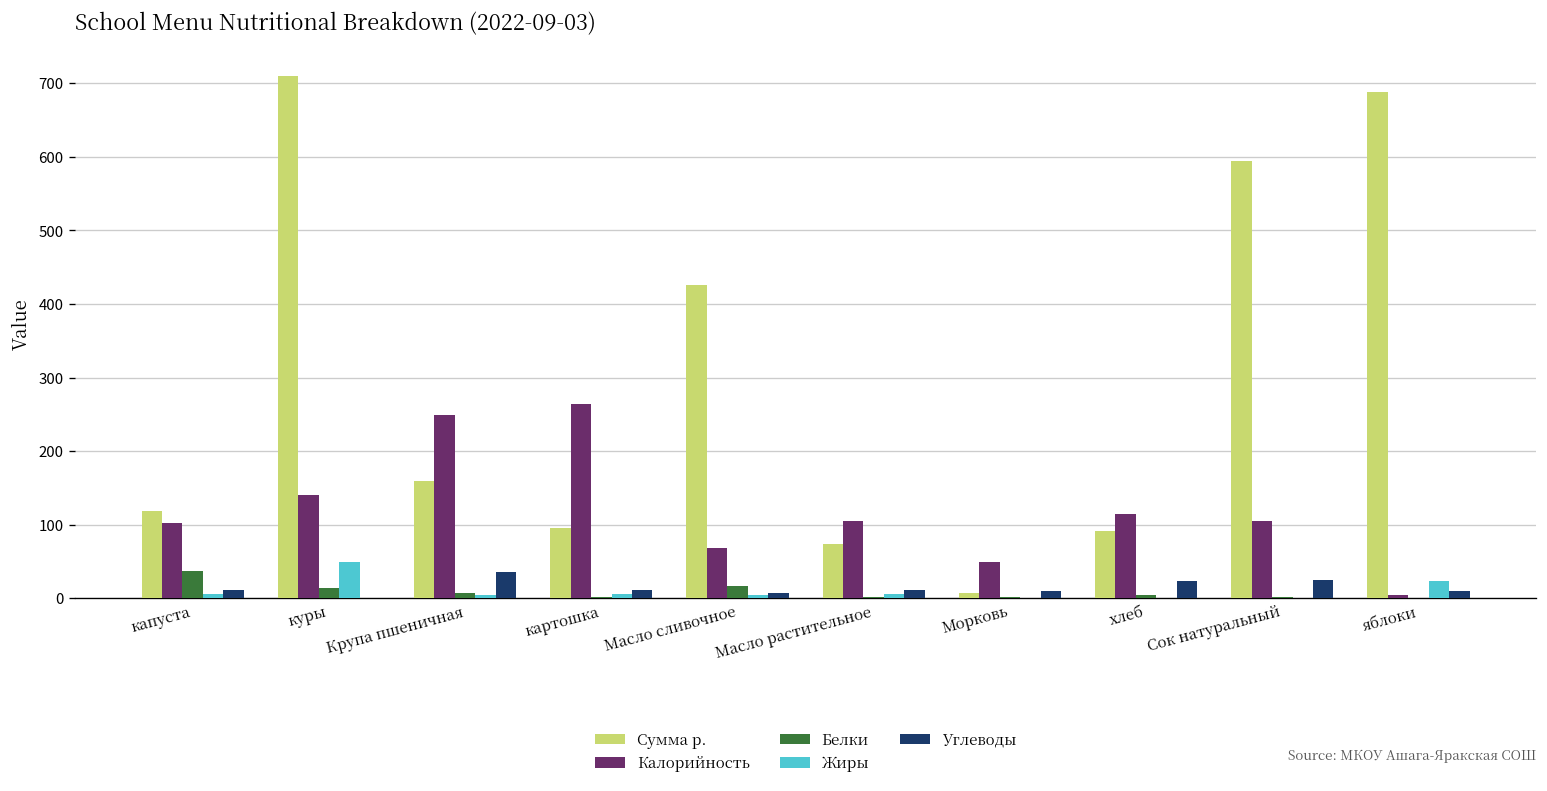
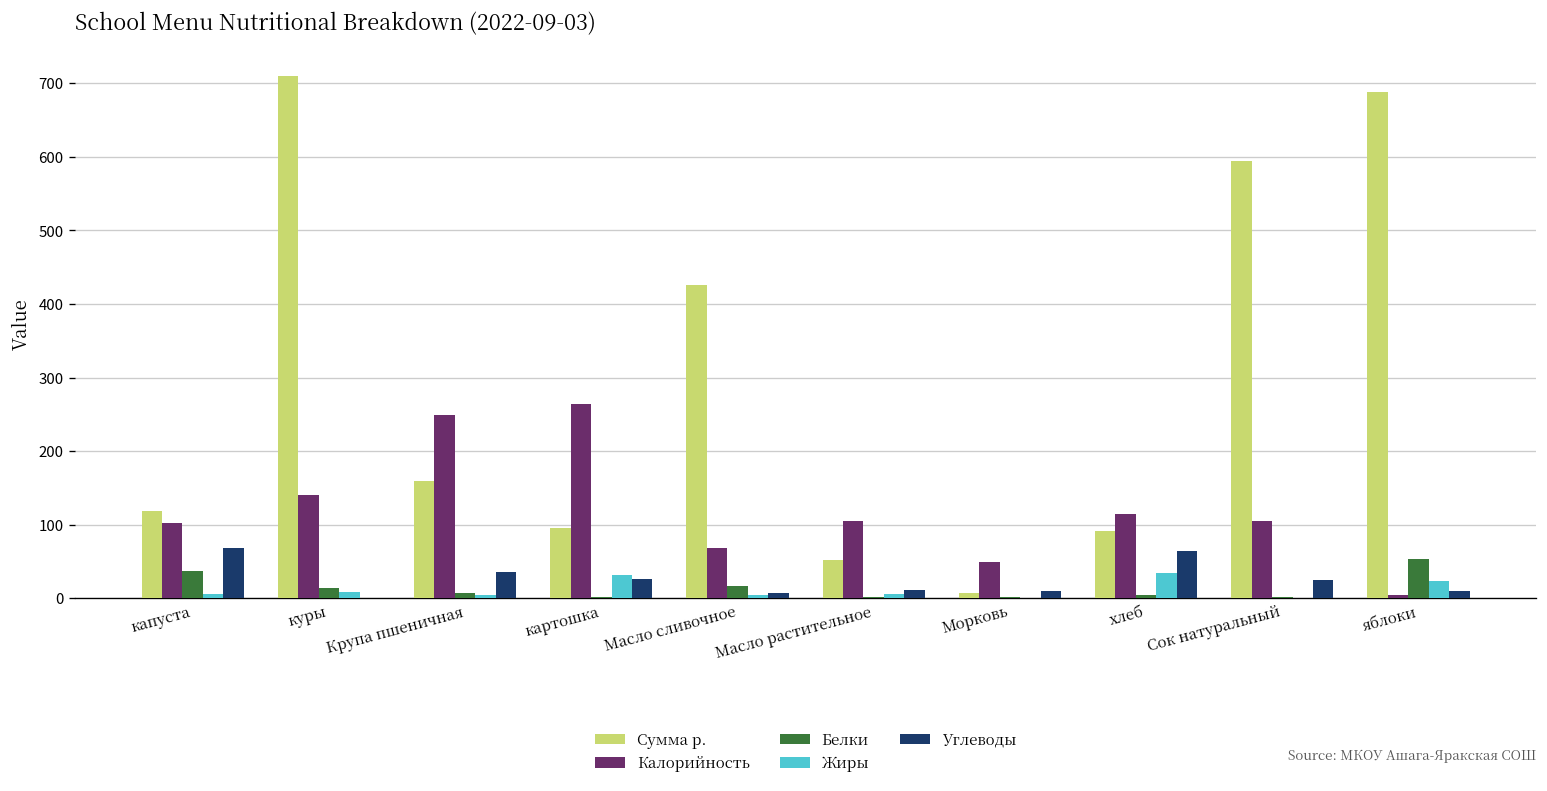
  {
    "Сумма р.": {
      "капуста": 120,
      "куры": 710,
      "Крупа пшеничная": 160,
      "картошка": 100,
      "Масло сливочное": 430,
-     "Масло растительное": 70,
+     "Масло растительное": 50,
      "Морковь": 10,
      "хлеб": 90,
      "Сок натуральный": 600,
      "яблоки": 690
    },
    "Калорийность": {
      "капуста": 100,
      "куры": 140,
      "Крупа пшеничная": 250,
      "картошка": 260,
      "Масло сливочное": 70,
      "Масло растительное": 100,
      "Морковь": 50,
      "хлеб": 110,
      "Сок натуральный": 110,
      "яблоки": 0
    },
    "Белки": {
      "капуста": 40,
      "куры": 10,
      "Крупа пшеничная": 10,
      "Масло сливочное": 20,
-     "яблоки": 0
+     "яблоки": 50
    },
    "Жиры": {
      "капуста": 10,
-     "куры": 50,
+     "куры": 10,
      "Крупа пшеничная": 0,
-     "картошка": 10,
+     "картошка": 30,
      "Масло сливочное": 0,
      "Масло растительное": 10,
-     "хлеб": 0,
+     "хлеб": 30,
      "Сок натуральный": 0,
      "яблоки": 20
    },
    "Углеводы": {
-     "капуста": 10,
+     "капуста": 70,
      "куры": 0,
      "Крупа пшеничная": 40,
-     "картошка": 10,
+     "картошка": 30,
      "Масло сливочное": 10,
      "Масло растительное": 10,
      "Морковь": 10,
-     "хлеб": 20,
+     "хлеб": 60,
      "Сок натуральный": 30,
      "яблоки": 10
    }
  }
